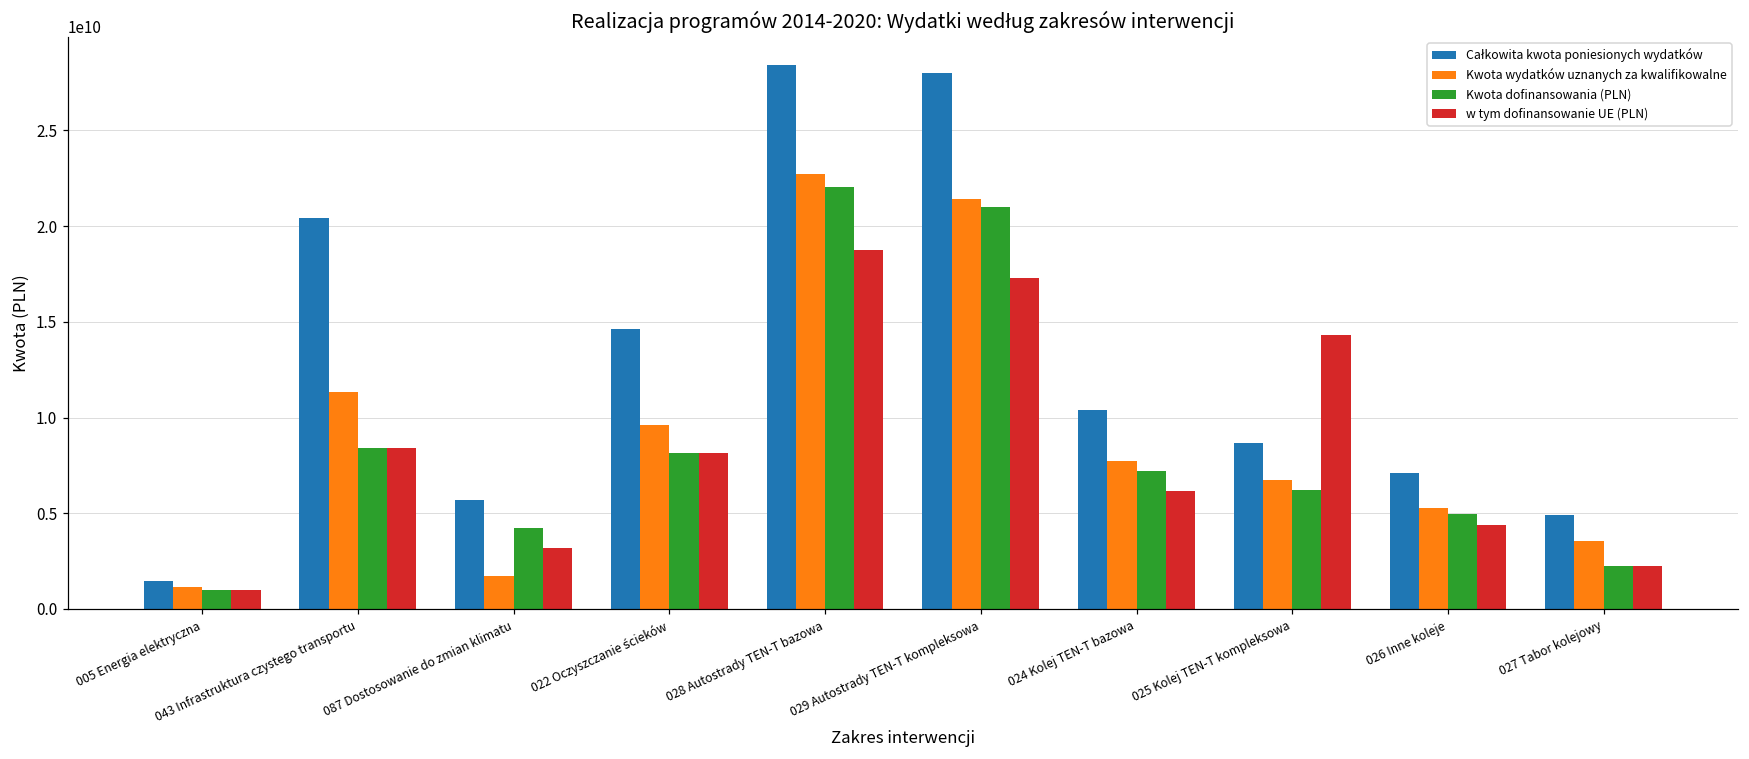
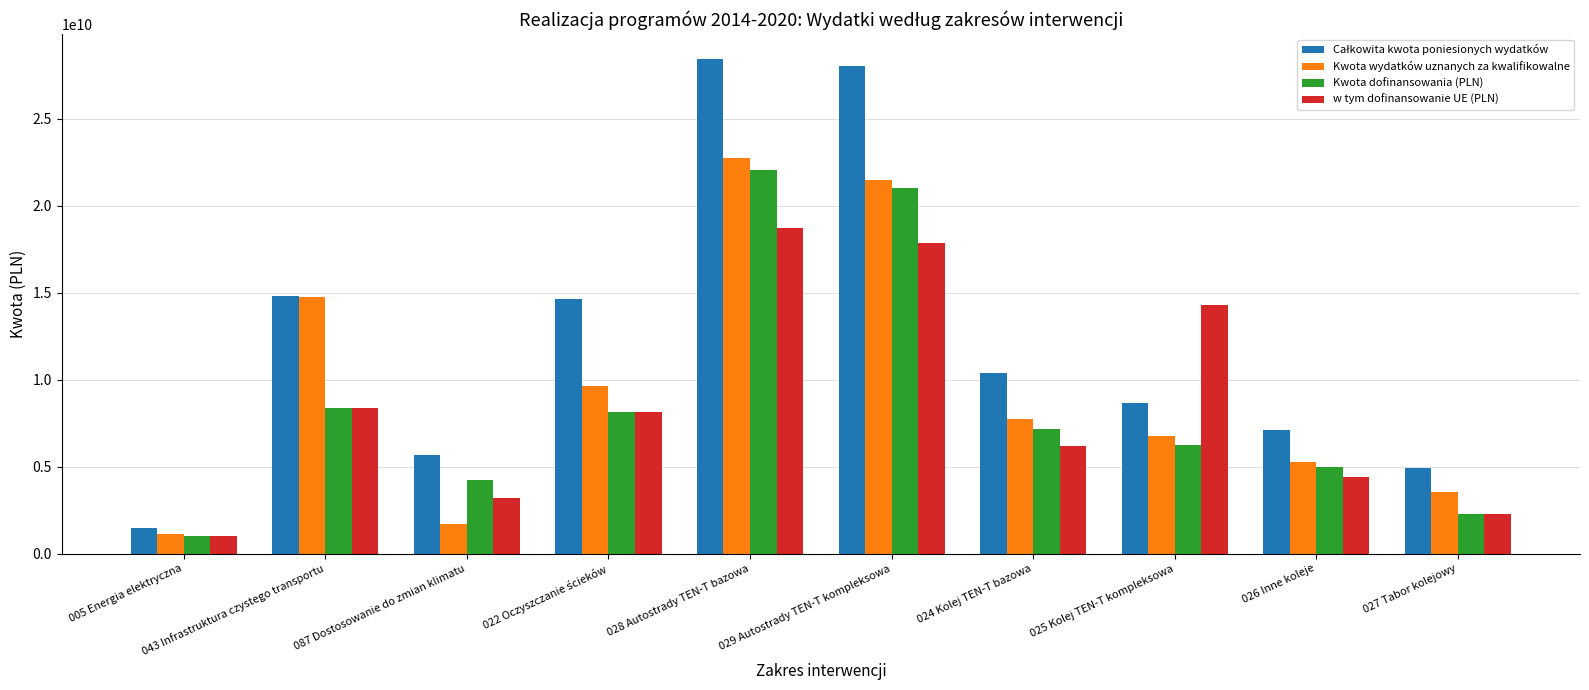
  {
    "Całkowita kwota poniesionych wydatków": {
      "005 Energia elektryczna": 1500000000,
-     "043 Infrastruktura czystego transportu": 20400000000,
+     "043 Infrastruktura czystego transportu": 14800000000,
      "087 Dostosowanie do zmian klimatu": 5700000000,
      "022 Oczyszczanie ścieków": 14600000000,
      "028 Autostrady TEN-T bazowa": 28400000000,
      "029 Autostrady TEN-T kompleksowa": 28000000000,
      "024 Kolej TEN-T bazowa": 10400000000,
      "025 Kolej TEN-T kompleksowa": 8700000000,
      "026 Inne koleje": 7100000000,
      "027 Tabor kolejowy": 4900000000
    },
    "Kwota wydatków uznanych za kwalifikowalne": {
      "005 Energia elektryczna": 1100000000,
-     "043 Infrastruktura czystego transportu": 11300000000,
+     "043 Infrastruktura czystego transportu": 14700000000,
      "087 Dostosowanie do zmian klimatu": 1700000000,
      "022 Oczyszczanie ścieków": 9600000000,
      "028 Autostrady TEN-T bazowa": 22700000000,
      "029 Autostrady TEN-T kompleksowa": 21400000000,
      "024 Kolej TEN-T bazowa": 7700000000,
      "025 Kolej TEN-T kompleksowa": 6800000000,
      "026 Inne koleje": 5300000000,
      "027 Tabor kolejowy": 3600000000
    },
    "Kwota dofinansowania (PLN)": {
      "005 Energia elektryczna": 1000000000,
      "043 Infrastruktura czystego transportu": 8400000000,
      "087 Dostosowanie do zmian klimatu": 4200000000,
      "022 Oczyszczanie ścieków": 8100000000,
      "028 Autostrady TEN-T bazowa": 22000000000,
      "029 Autostrady TEN-T kompleksowa": 21000000000,
      "024 Kolej TEN-T bazowa": 7200000000,
      "025 Kolej TEN-T kompleksowa": 6200000000,
      "026 Inne koleje": 5000000000,
      "027 Tabor kolejowy": 2300000000
    },
    "w tym dofinansowanie UE (PLN)": {
      "005 Energia elektryczna": 1000000000,
      "043 Infrastruktura czystego transportu": 8400000000,
      "087 Dostosowanie do zmian klimatu": 3200000000,
      "022 Oczyszczanie ścieków": 8100000000,
      "028 Autostrady TEN-T bazowa": 18700000000,
-     "029 Autostrady TEN-T kompleksowa": 17300000000,
+     "029 Autostrady TEN-T kompleksowa": 17800000000,
      "024 Kolej TEN-T bazowa": 6200000000,
      "025 Kolej TEN-T kompleksowa": 14300000000,
      "026 Inne koleje": 4400000000,
      "027 Tabor kolejowy": 2300000000
    }
  }
